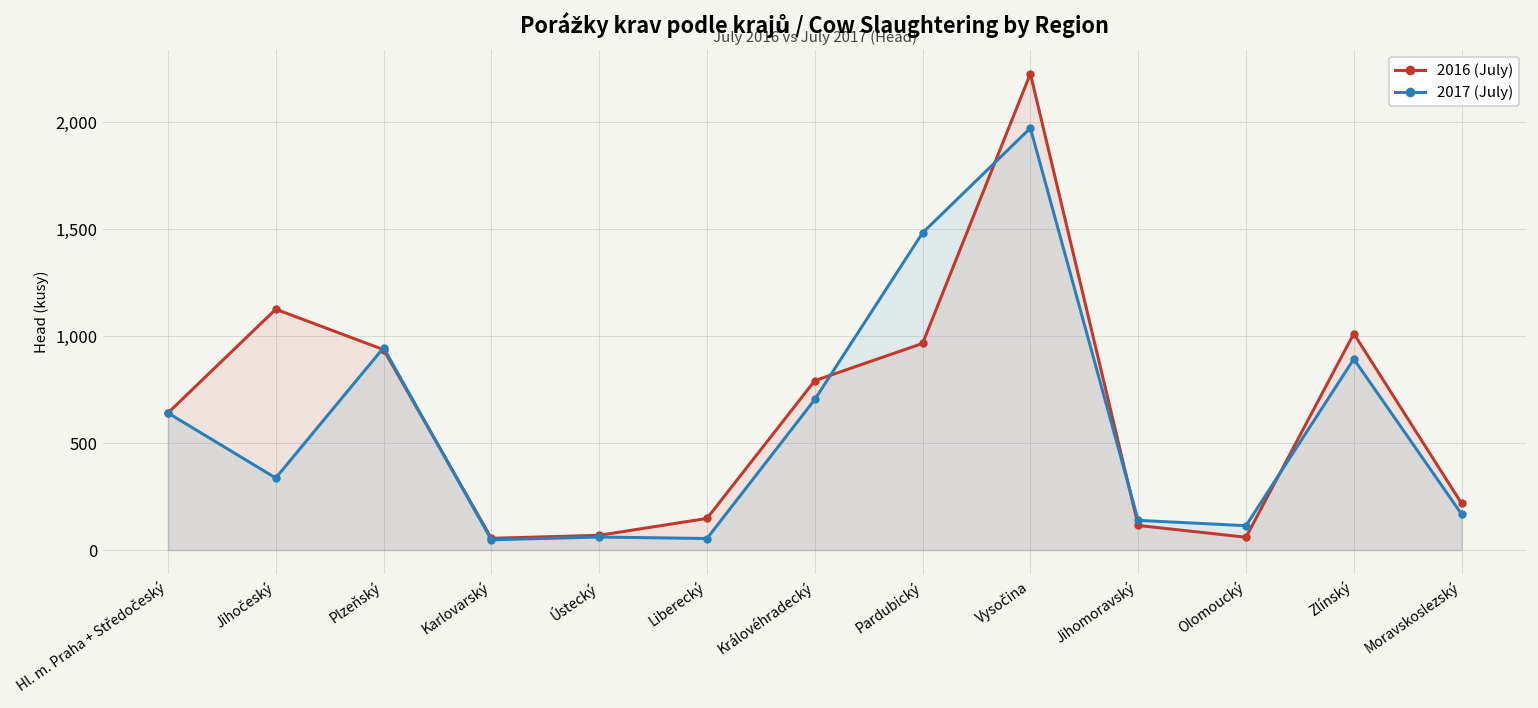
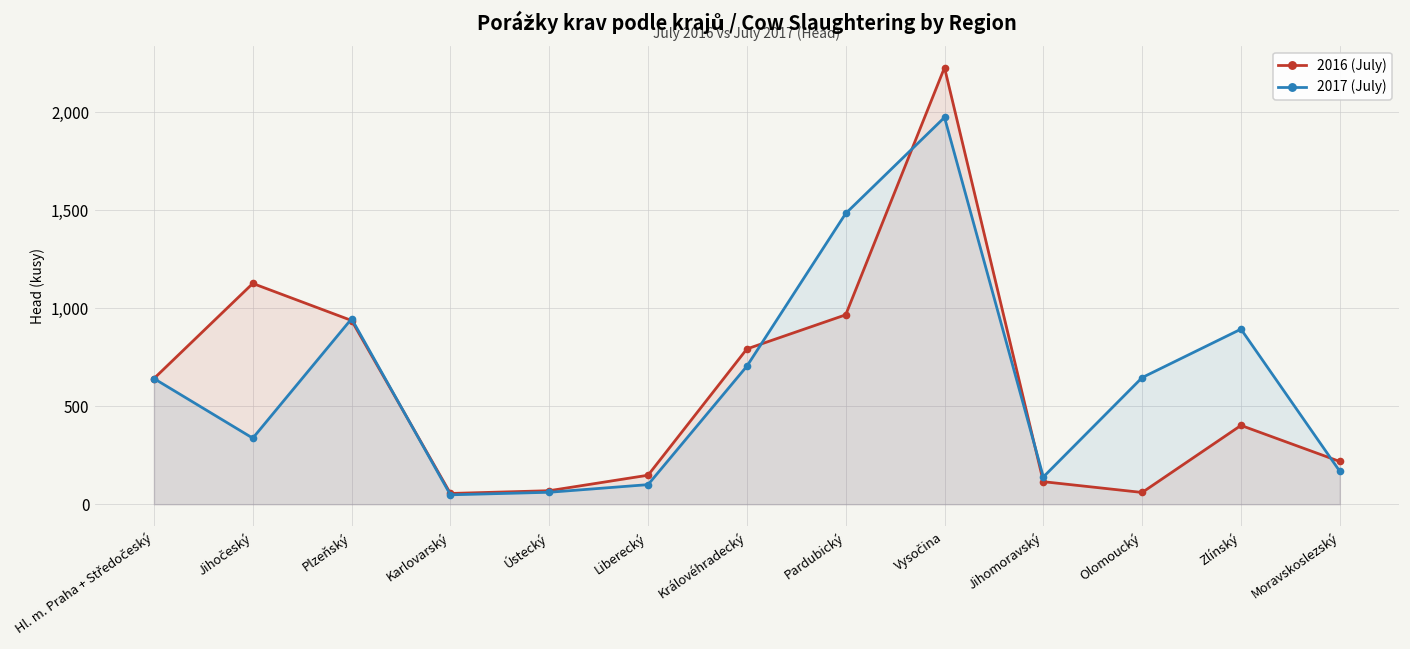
  {
    "2016 (July)": {
      "Jihočeský": "1,130",
      "Liberecký": "150",
      "Královéhradecký": "790",
      "Pardubický": "970",
      "Vysočina": "2,230",
      "Jihomoravský": "120",
      "Olomoucký": "60",
-     "Zlínský": "1,010",
+     "Zlínský": "400",
      "Moravskoslezský": "220"
    },
    "2017 (July)": {
      "Jihočeský": "340",
-     "Liberecký": "50",
+     "Liberecký": "100",
      "Královéhradecký": "700",
      "Pardubický": "1,480",
      "Vysočina": "1,970",
      "Jihomoravský": "140",
-     "Olomoucký": "110",
+     "Olomoucký": "650",
      "Zlínský": "890",
      "Moravskoslezský": "170"
    }
  }
